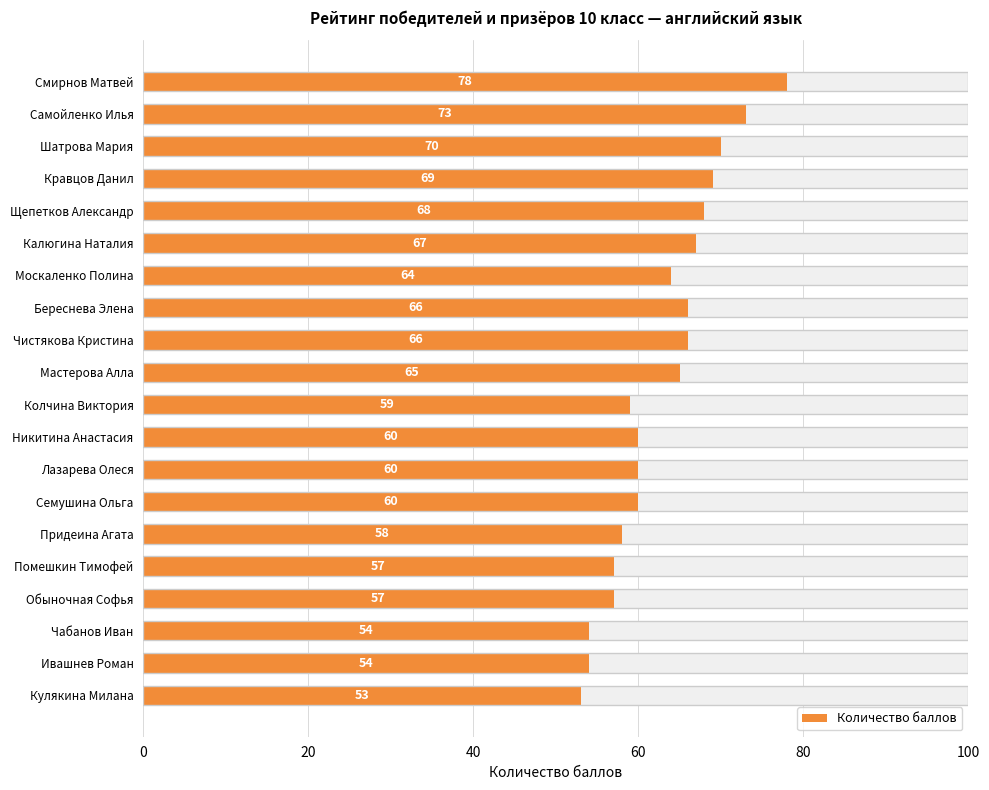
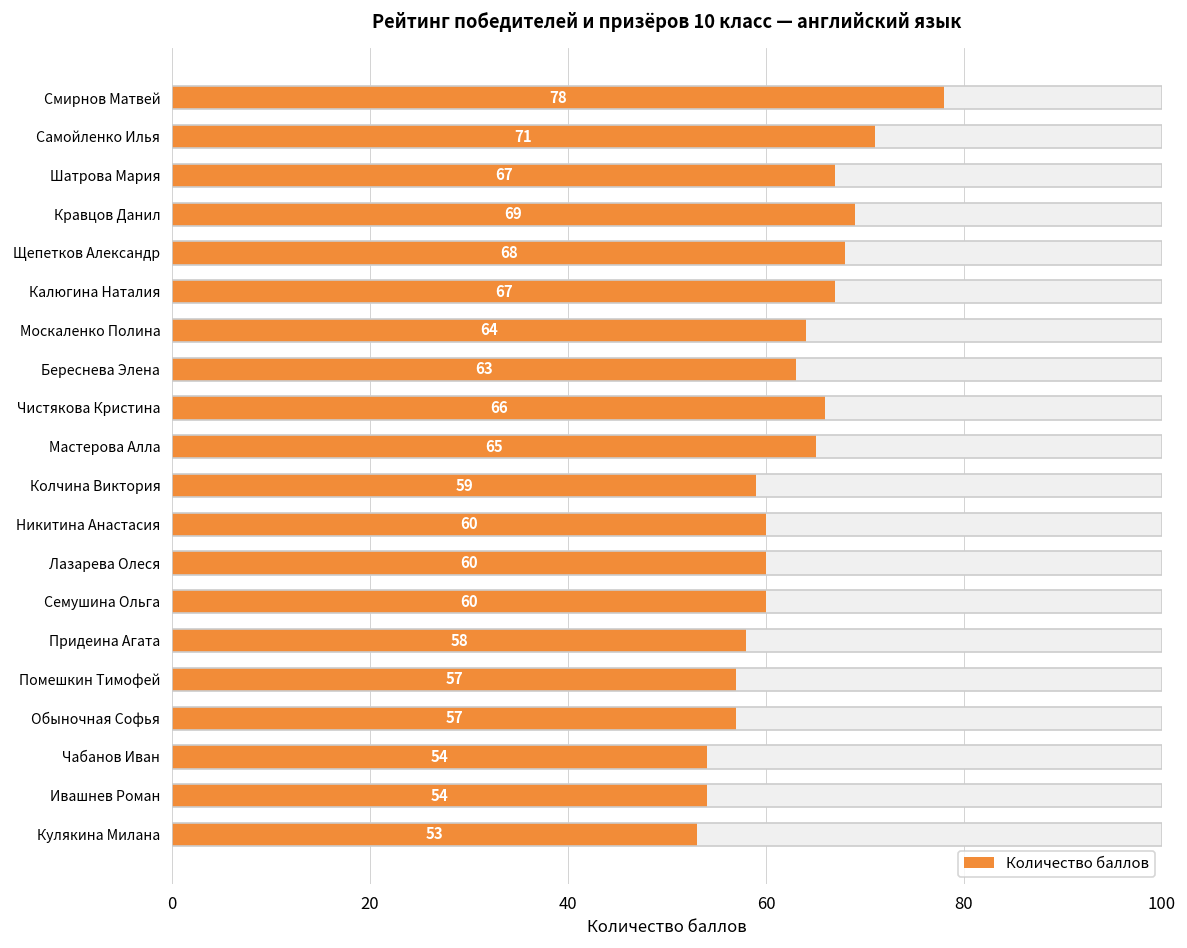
  {
    "Количество баллов": {
-     "Самойленко Илья": 73,
-     "Шатрова Мария": 70,
-     "Береснева Элена": 66
+     "Самойленко Илья": 71,
+     "Шатрова Мария": 67,
+     "Береснева Элена": 63
    }
  }
